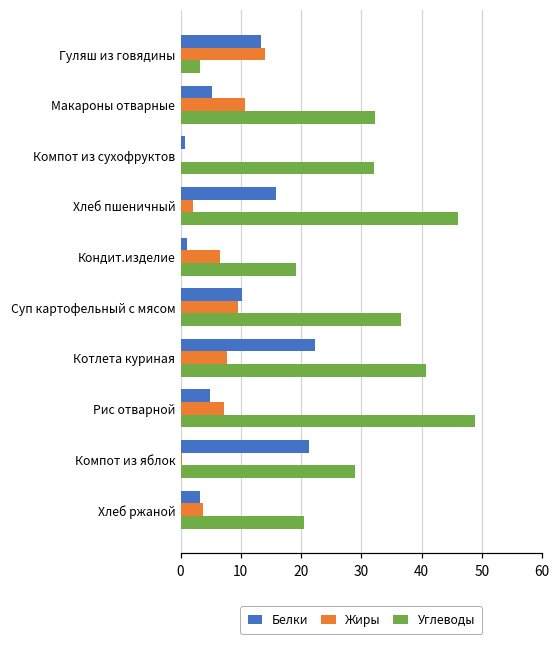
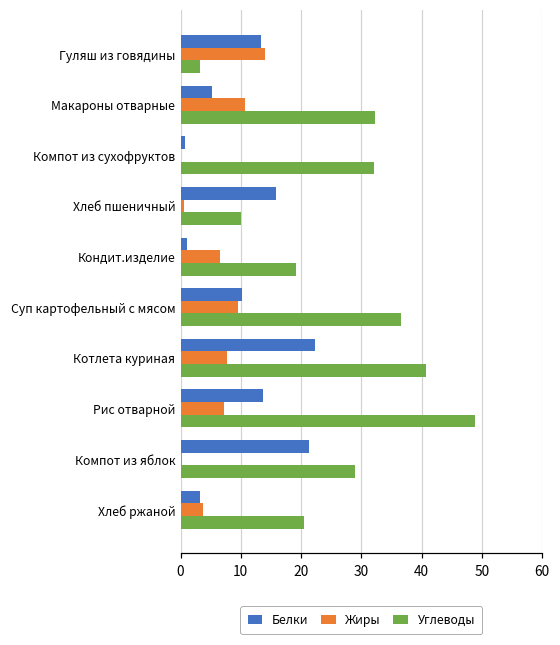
  {
    "Белки": {
      "Гуляш из говядины": 13,
      "Макароны отварные": 5,
      "Компот из сухофруктов": 1,
      "Хлеб пшеничный": 16,
      "Кондит.изделие": 1,
      "Суп картофельный с мясом": 10,
      "Котлета куриная": 22,
-     "Рис отварной": 5,
+     "Рис отварной": 14,
      "Компот из яблок": 21,
      "Хлеб ржаной": 3
    },
    "Жиры": {
      "Гуляш из говядины": 14,
      "Макароны отварные": 11,
-     "Хлеб пшеничный": 2,
+     "Хлеб пшеничный": 1,
      "Кондит.изделие": 7,
      "Суп картофельный с мясом": 10,
      "Котлета куриная": 8,
      "Рис отварной": 7,
      "Хлеб ржаной": 4
    },
    "Углеводы": {
      "Гуляш из говядины": 3,
      "Макароны отварные": 32,
      "Компот из сухофруктов": 32,
-     "Хлеб пшеничный": 46,
+     "Хлеб пшеничный": 10,
      "Кондит.изделие": 19,
      "Суп картофельный с мясом": 37,
      "Котлета куриная": 41,
      "Рис отварной": 49,
      "Компот из яблок": 29,
      "Хлеб ржаной": 21
    }
  }
